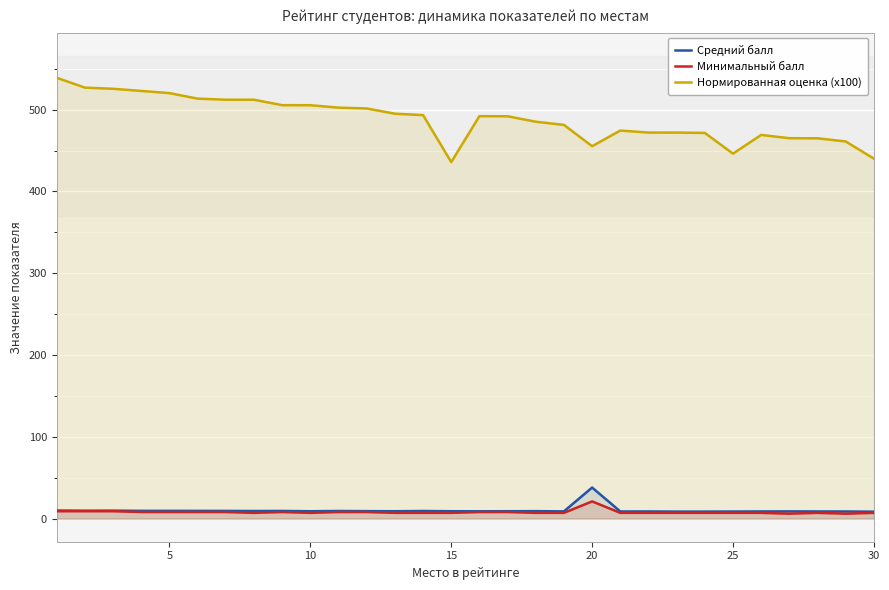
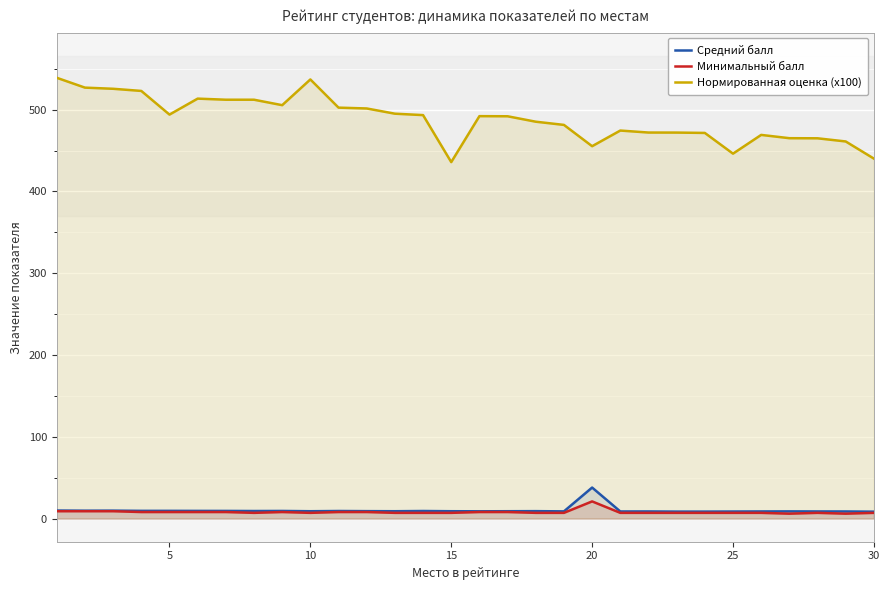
  {
    "Средний балл": {
      "20": 40
    },
    "Минимальный балл": {
      "20": 20
    },
    "Нормированная оценка (x100)": {
-     "5": 520,
-     "10": 510,
+     "5": 490,
+     "10": 540,
      "15": 440,
      "20": 460,
      "25": 450,
      "30": 440
    }
  }
